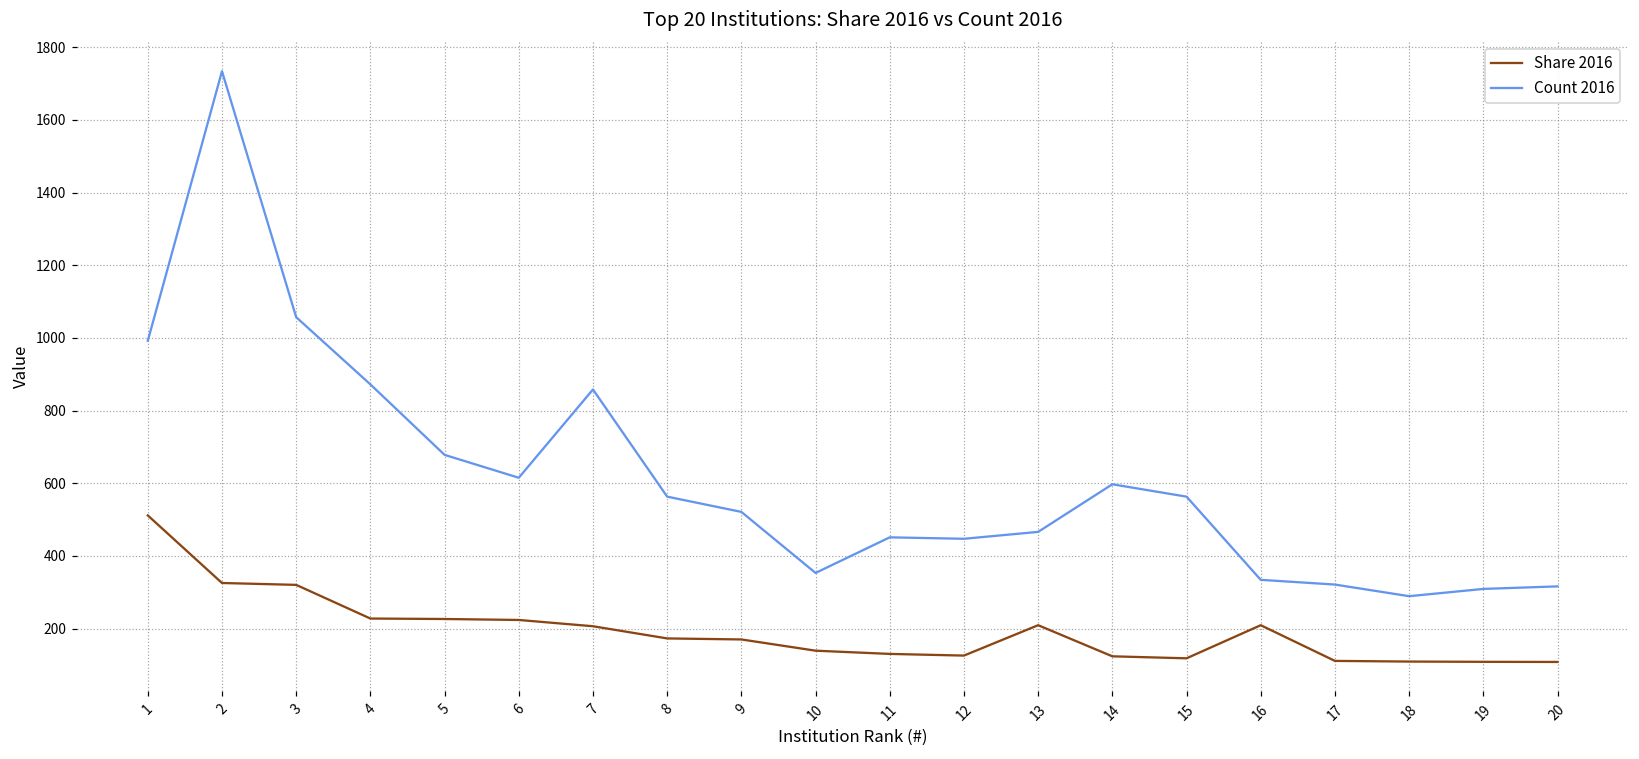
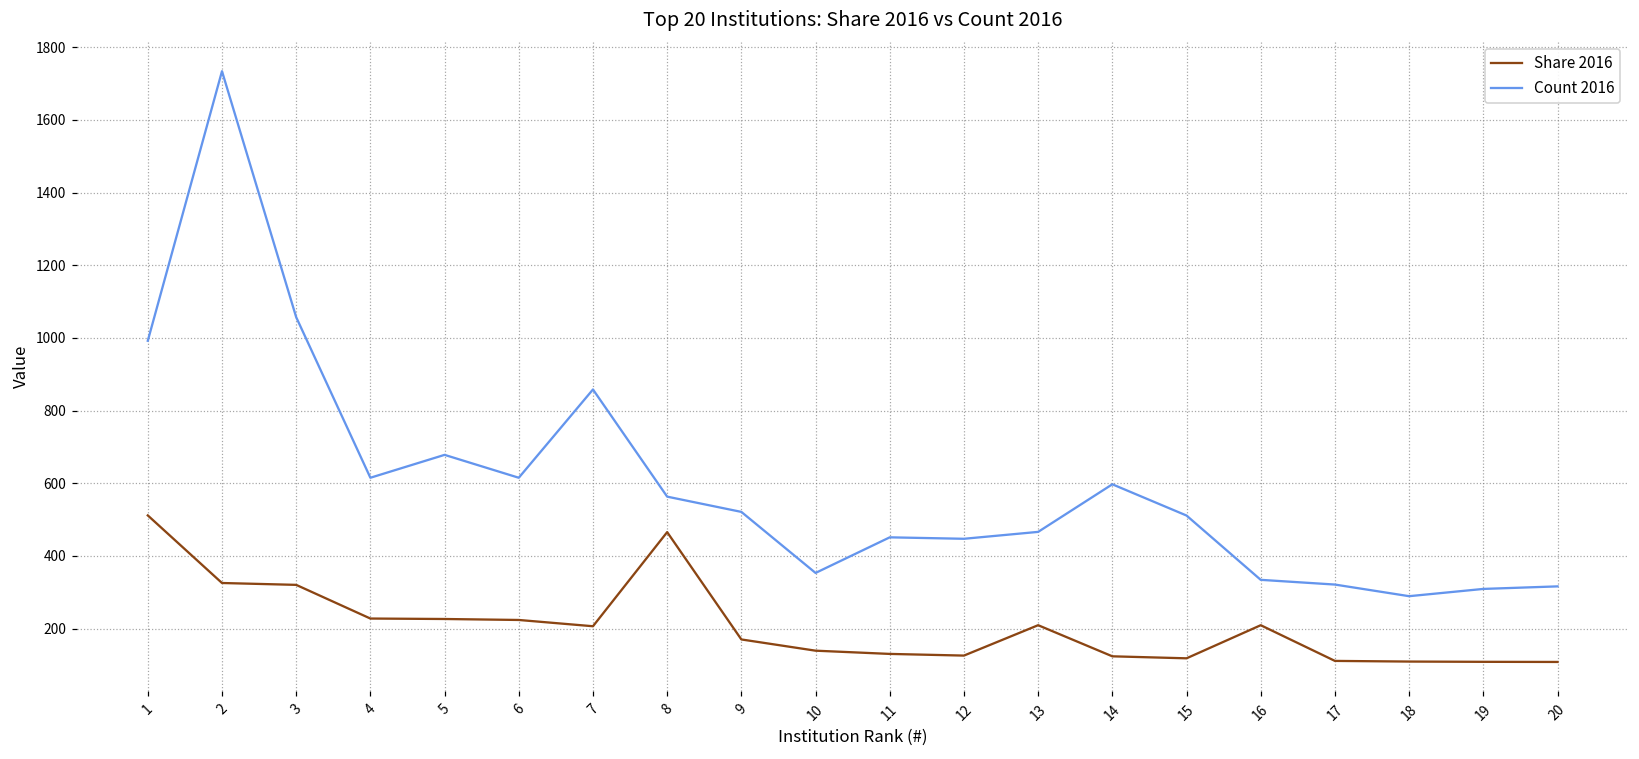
  {
    "Share 2016": {
      "1": 510,
      "2": 330,
      "3": 320,
      "4": 230,
      "5": 230,
      "6": 220,
      "7": 210,
-     "8": 170,
+     "8": 470,
      "9": 170,
      "10": 140,
      "11": 130,
      "12": 130,
      "13": 210,
      "14": 120,
      "15": 120,
      "16": 210,
      "17": 110,
      "18": 110,
      "19": 110,
      "20": 110
    },
    "Count 2016": {
      "1": 990,
      "2": 1730,
      "3": 1060,
-     "4": 870,
+     "4": 620,
      "5": 680,
      "6": 620,
      "7": 860,
      "8": 560,
      "9": 520,
      "10": 350,
      "11": 450,
      "12": 450,
      "13": 470,
      "14": 600,
-     "15": 560,
+     "15": 510,
      "16": 330,
      "17": 320,
      "18": 290,
      "19": 310,
      "20": 320
    }
  }
